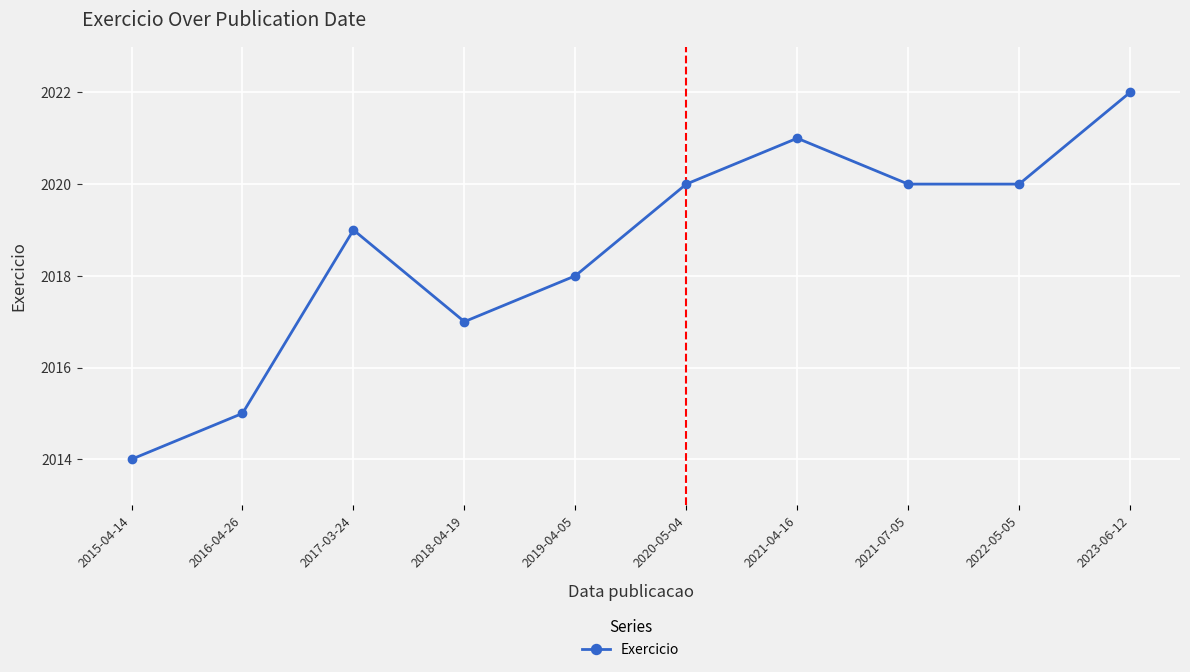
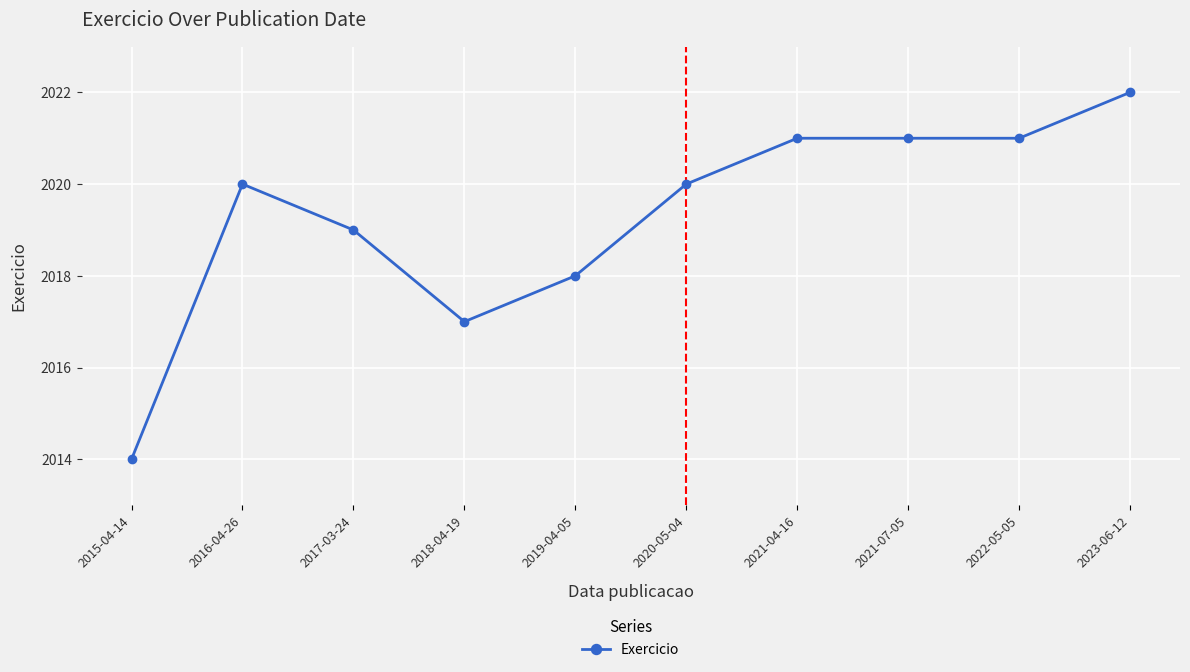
  {
    "2015-04-14": 2014,
-   "2016-04-26": 2015,
+   "2016-04-26": 2020,
    "2017-03-24": 2019,
    "2018-04-19": 2017,
    "2019-04-05": 2018,
    "2020-05-04": 2020,
    "2021-04-16": 2021,
-   "2021-07-05": 2020,
-   "2022-05-05": 2020,
+   "2021-07-05": 2021,
+   "2022-05-05": 2021,
    "2023-06-12": 2022
  }
